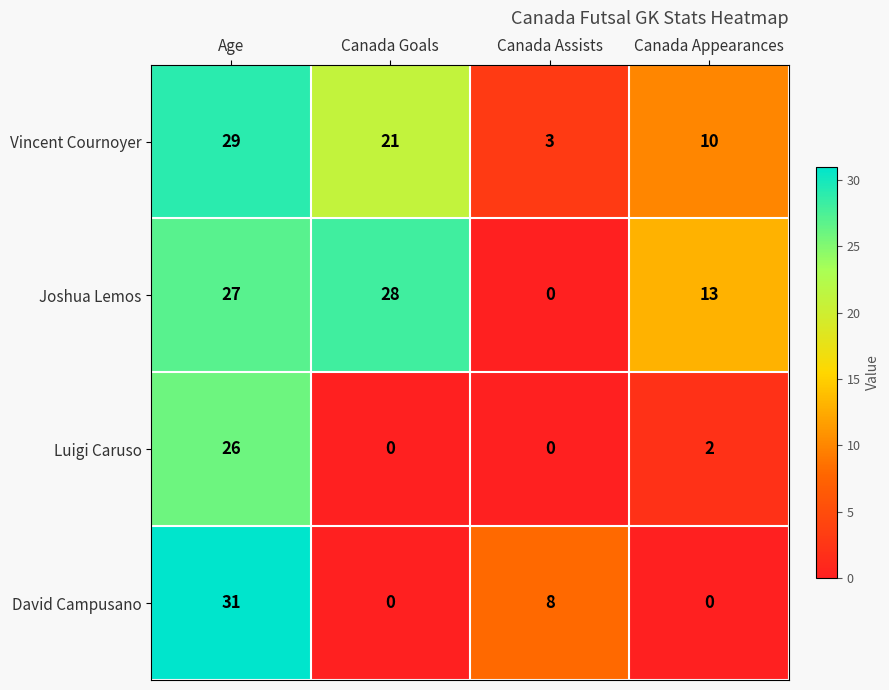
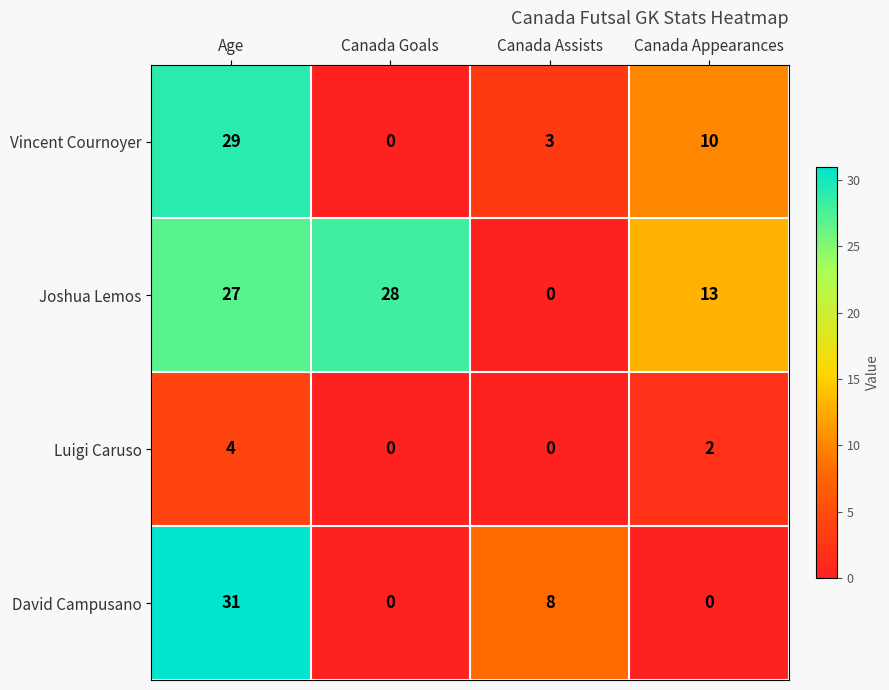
  {
    "Vincent Cournoyer": {
      "Age": 29,
-     "Canada Goals": 21,
+     "Canada Goals": 0,
      "Canada Assists": 3,
      "Canada Appearances": 10
    },
    "Joshua Lemos": {
      "Age": 27,
      "Canada Goals": 28,
      "Canada Assists": 0,
      "Canada Appearances": 13
    },
    "Luigi Caruso": {
-     "Age": 26,
+     "Age": 4,
      "Canada Goals": 0,
      "Canada Assists": 0,
      "Canada Appearances": 2
    },
    "David Campusano": {
      "Age": 31,
      "Canada Goals": 0,
      "Canada Assists": 8,
      "Canada Appearances": 0
    }
  }
